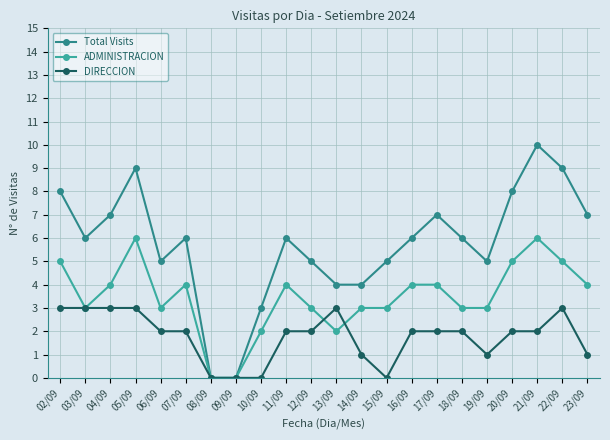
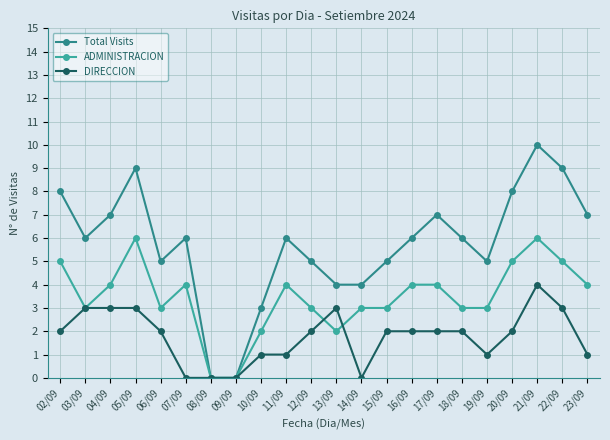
  {
    "DIRECCION": {
-     "02/09": 3,
+     "02/09": 2,
      "04/09": 3,
      "05/09": 3,
      "06/09": 2,
-     "07/09": 2,
-     "10/09": 0,
-     "11/09": 2,
+     "07/09": 0,
+     "10/09": 1,
+     "11/09": 1,
      "12/09": 2,
      "13/09": 3,
-     "14/09": 1,
-     "15/09": 0,
+     "14/09": 0,
+     "15/09": 2,
      "16/09": 2,
      "17/09": 2,
      "18/09": 2,
      "19/09": 1,
      "20/09": 2,
-     "21/09": 2,
+     "21/09": 4,
      "22/09": 3,
      "23/09": 1
    }
  }
